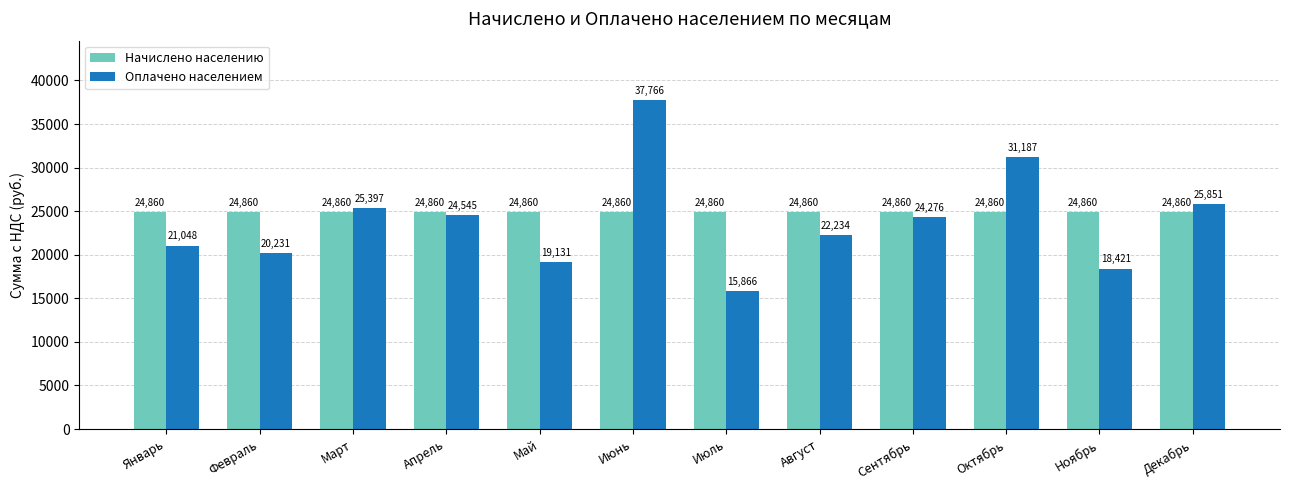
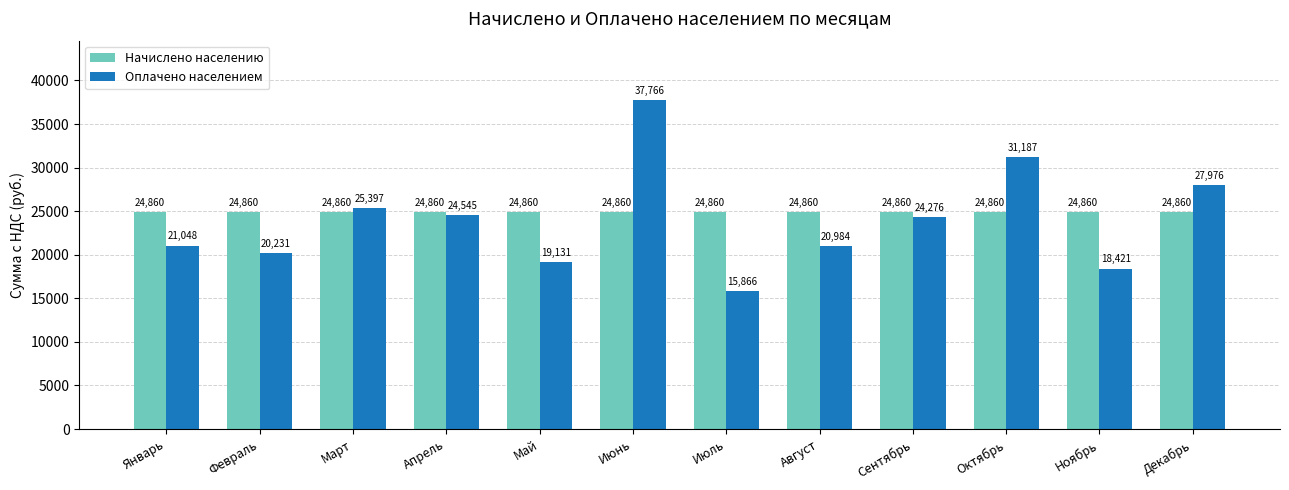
  {
    "Начислено населению": {
      "Январь": "24,860",
      "Февраль": "24,860",
      "Март": "24,860",
      "Апрель": "24,860",
      "Май": "24,860",
      "Июнь": "24,860",
      "Июль": "24,860",
      "Август": "24,860",
      "Сентябрь": "24,860",
      "Октябрь": "24,860",
      "Ноябрь": "24,860",
      "Декабрь": "24,860"
    },
    "Оплачено населением": {
      "Январь": "21,048",
      "Февраль": "20,231",
      "Март": "25,397",
      "Апрель": "24,545",
      "Май": "19,131",
      "Июнь": "37,766",
      "Июль": "15,866",
-     "Август": "22,234",
+     "Август": "20,984",
      "Сентябрь": "24,276",
      "Октябрь": "31,187",
      "Ноябрь": "18,421",
-     "Декабрь": "25,851"
+     "Декабрь": "27,976"
    }
  }
